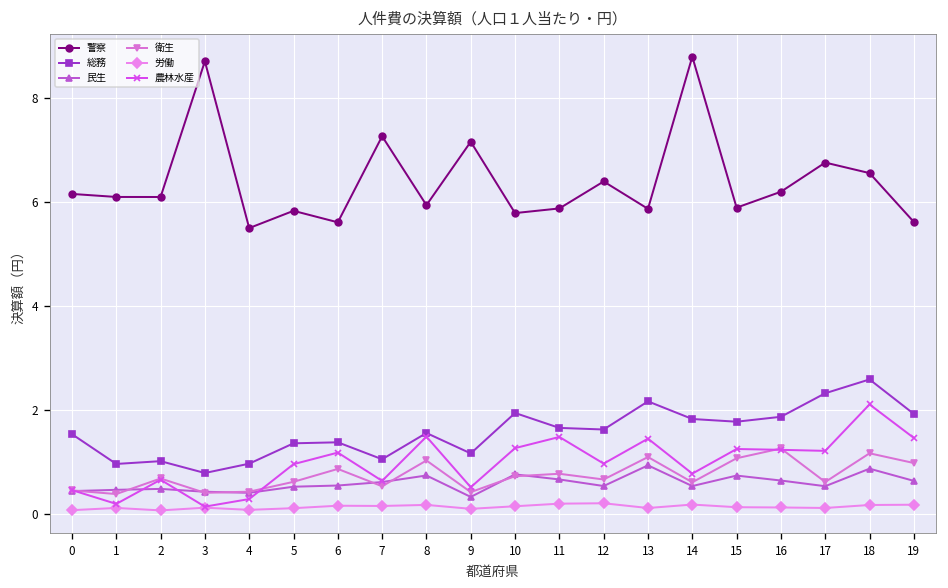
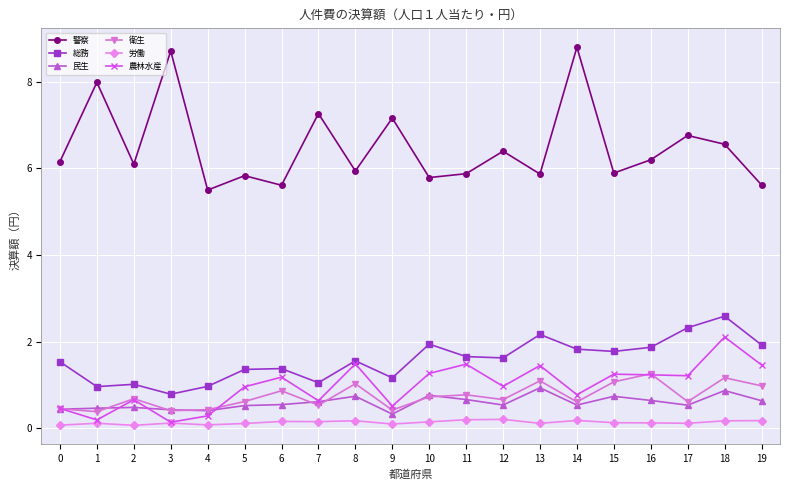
  {
    "警察": {
      "0": 6.2,
-     "1": 6.1,
+     "1": 8.0,
      "2": 6.1,
      "3": 8.7,
      "4": 5.5,
      "5": 5.8,
      "6": 5.6,
      "7": 7.3,
      "8": 5.9,
      "9": 7.2,
      "10": 5.8,
      "11": 5.9,
      "12": 6.4,
      "13": 5.9,
      "14": 8.8,
      "15": 5.9,
      "16": 6.2,
      "17": 6.8,
      "18": 6.6,
      "19": 5.6
    }
  }
